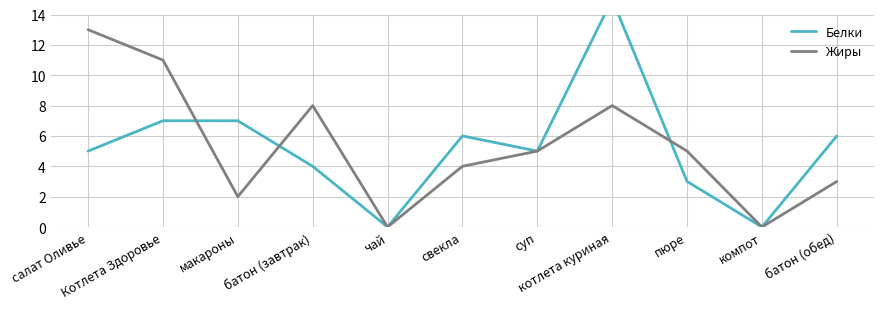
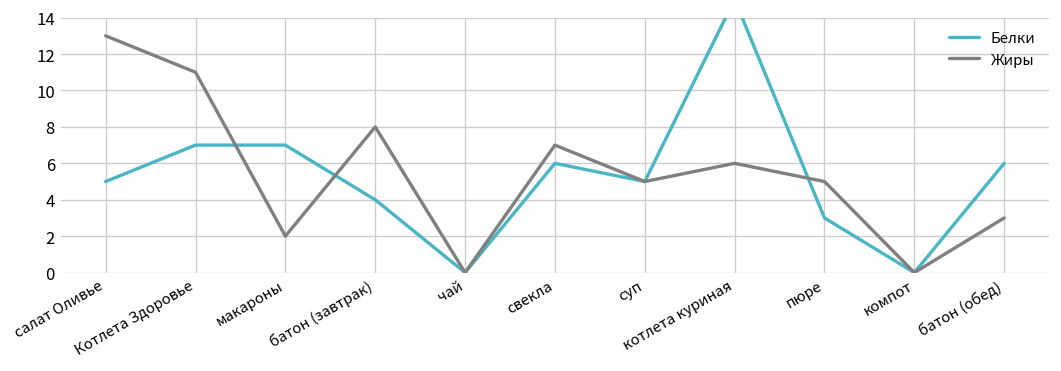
  {
    "Белки": {
      "салат Оливье": 5,
      "Котлета Здоровье": 7,
      "макароны": 7,
      "батон (завтрак)": 4,
      "свекла": 6,
      "пюре": 3,
      "батон (обед)": 6
    },
    "Жиры": {
      "салат Оливье": 13,
      "Котлета Здоровье": 11,
      "макароны": 2,
      "батон (завтрак)": 8,
-     "свекла": 4,
-     "котлета куриная": 8,
+     "свекла": 7,
+     "котлета куриная": 6,
      "пюре": 5,
      "батон (обед)": 3
    }
  }
